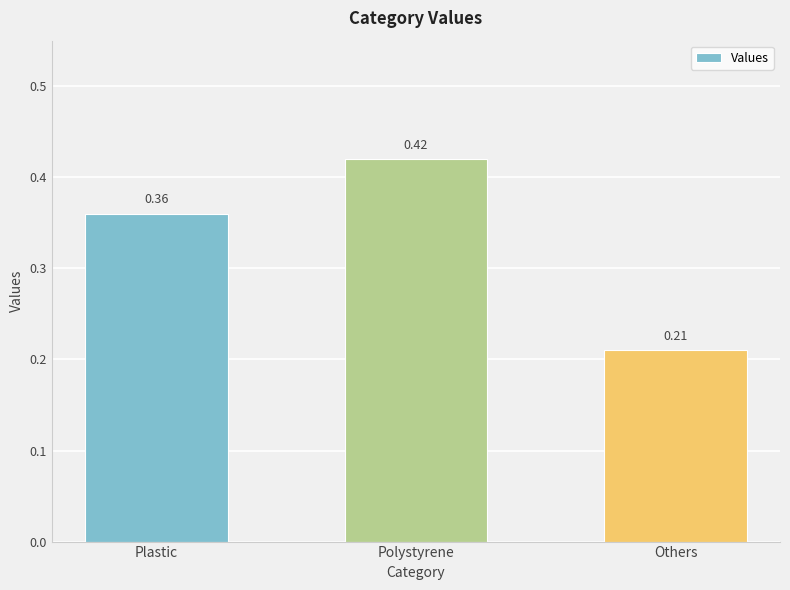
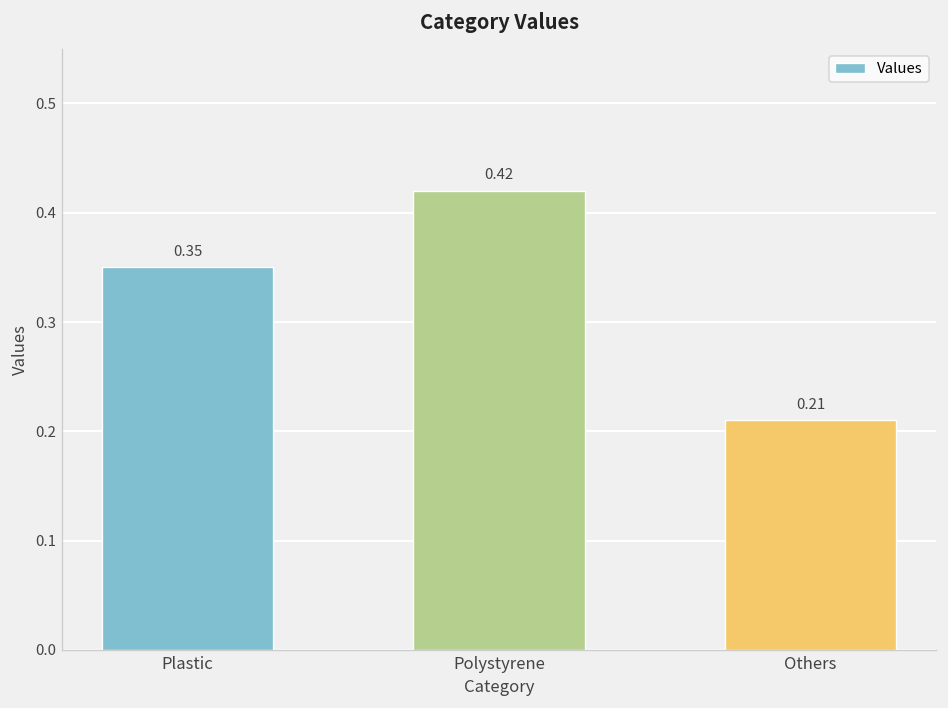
  {
-   "Plastic": 0.36,
+   "Plastic": 0.35,
    "Polystyrene": 0.42,
    "Others": 0.21
  }
